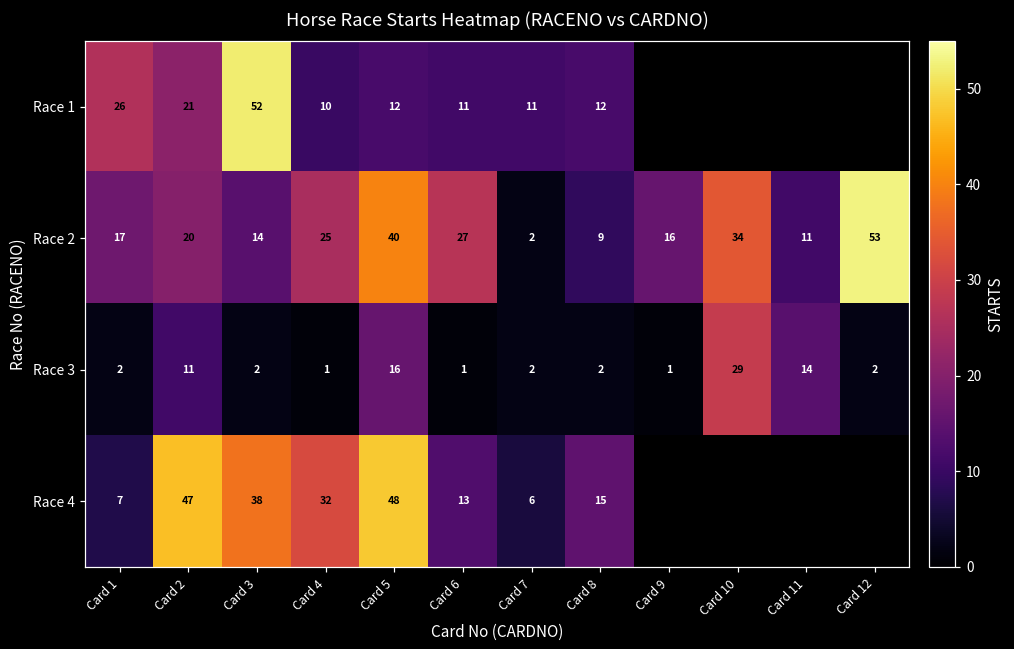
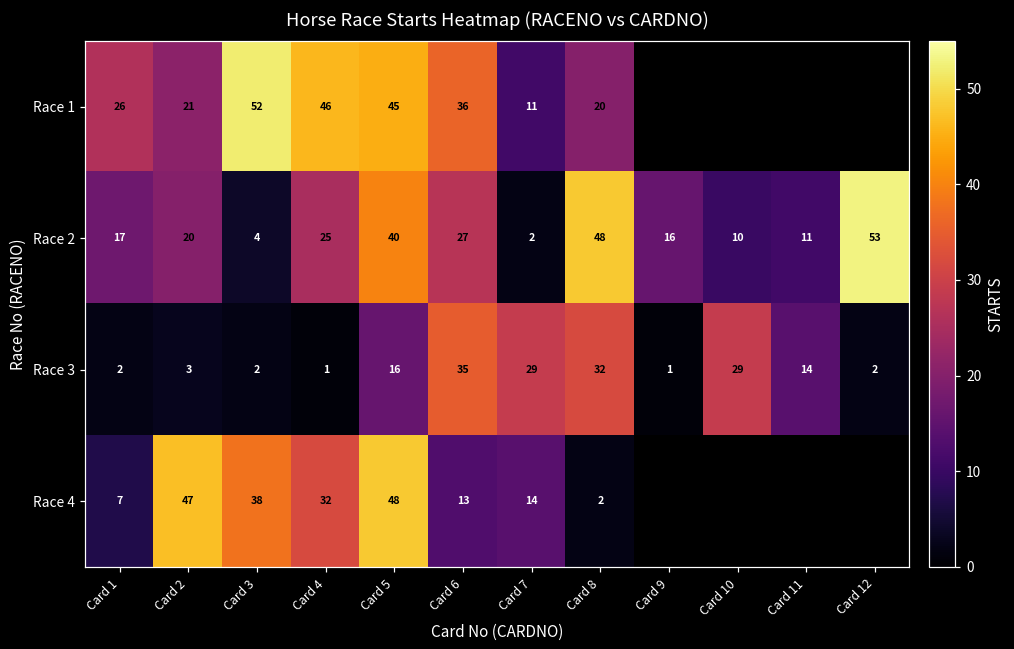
  {
    "Race 1": {
      "Card 1": 26,
      "Card 2": 21,
      "Card 3": 52,
-     "Card 4": 10,
-     "Card 5": 12,
-     "Card 6": 11,
+     "Card 4": 46,
+     "Card 5": 45,
+     "Card 6": 36,
      "Card 7": 11,
-     "Card 8": 12
+     "Card 8": 20
    },
    "Race 2": {
      "Card 1": 17,
      "Card 2": 20,
-     "Card 3": 14,
+     "Card 3": 4,
      "Card 4": 25,
      "Card 5": 40,
      "Card 6": 27,
      "Card 7": 2,
-     "Card 8": 9,
+     "Card 8": 48,
      "Card 9": 16,
-     "Card 10": 34,
+     "Card 10": 10,
      "Card 11": 11,
      "Card 12": 53
    },
    "Race 3": {
      "Card 1": 2,
-     "Card 2": 11,
+     "Card 2": 3,
      "Card 3": 2,
      "Card 4": 1,
      "Card 5": 16,
-     "Card 6": 1,
-     "Card 7": 2,
-     "Card 8": 2,
+     "Card 6": 35,
+     "Card 7": 29,
+     "Card 8": 32,
      "Card 9": 1,
      "Card 10": 29,
      "Card 11": 14,
      "Card 12": 2
    },
    "Race 4": {
      "Card 1": 7,
      "Card 2": 47,
      "Card 3": 38,
      "Card 4": 32,
      "Card 5": 48,
      "Card 6": 13,
-     "Card 7": 6,
-     "Card 8": 15
+     "Card 7": 14,
+     "Card 8": 2
    }
  }
